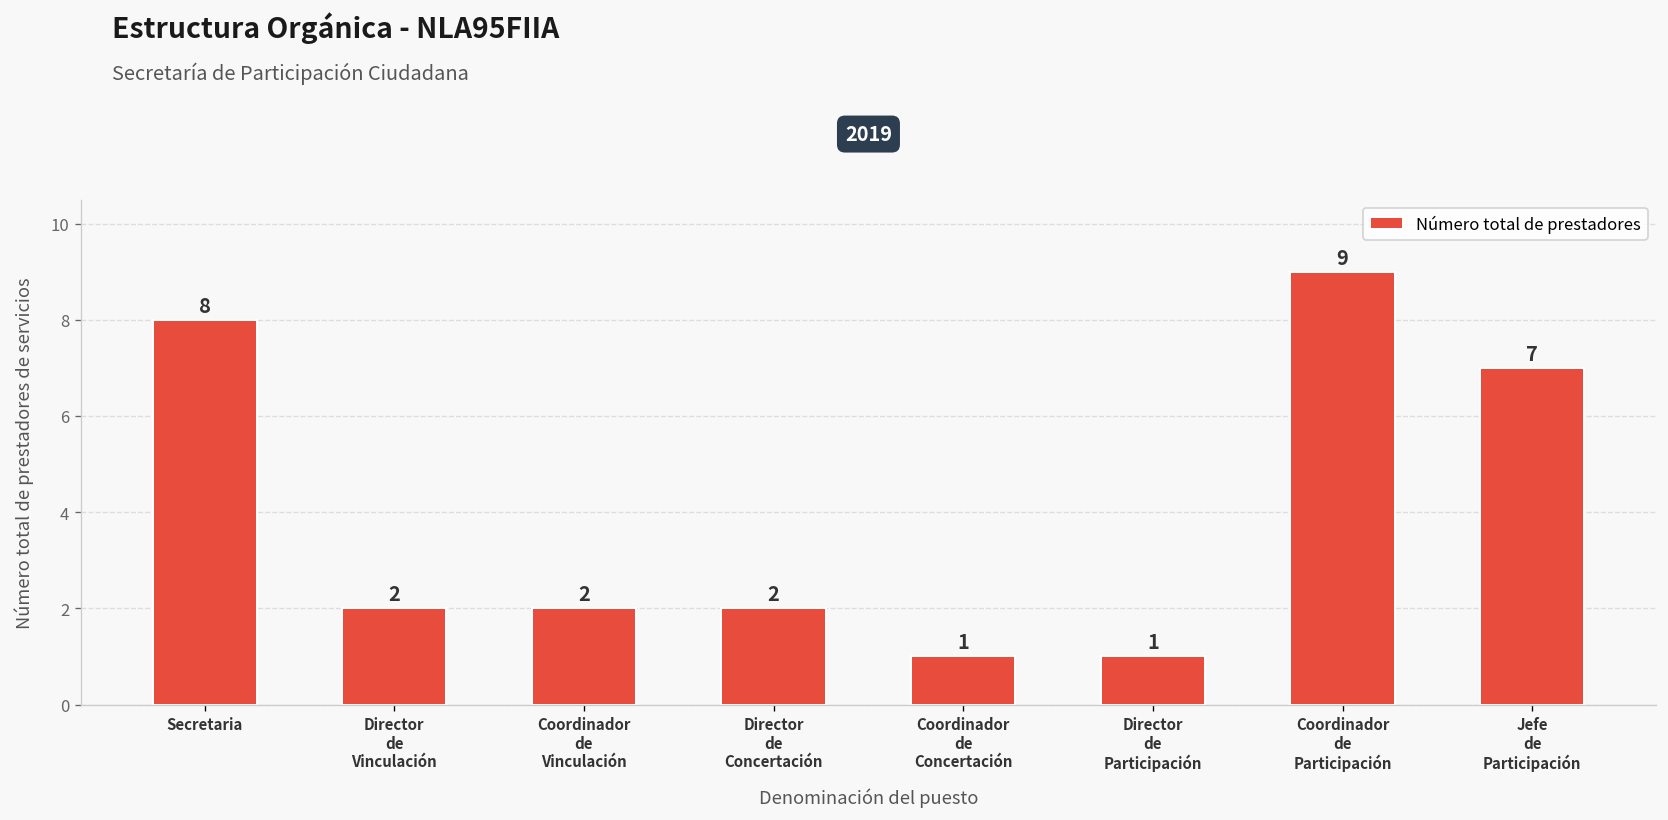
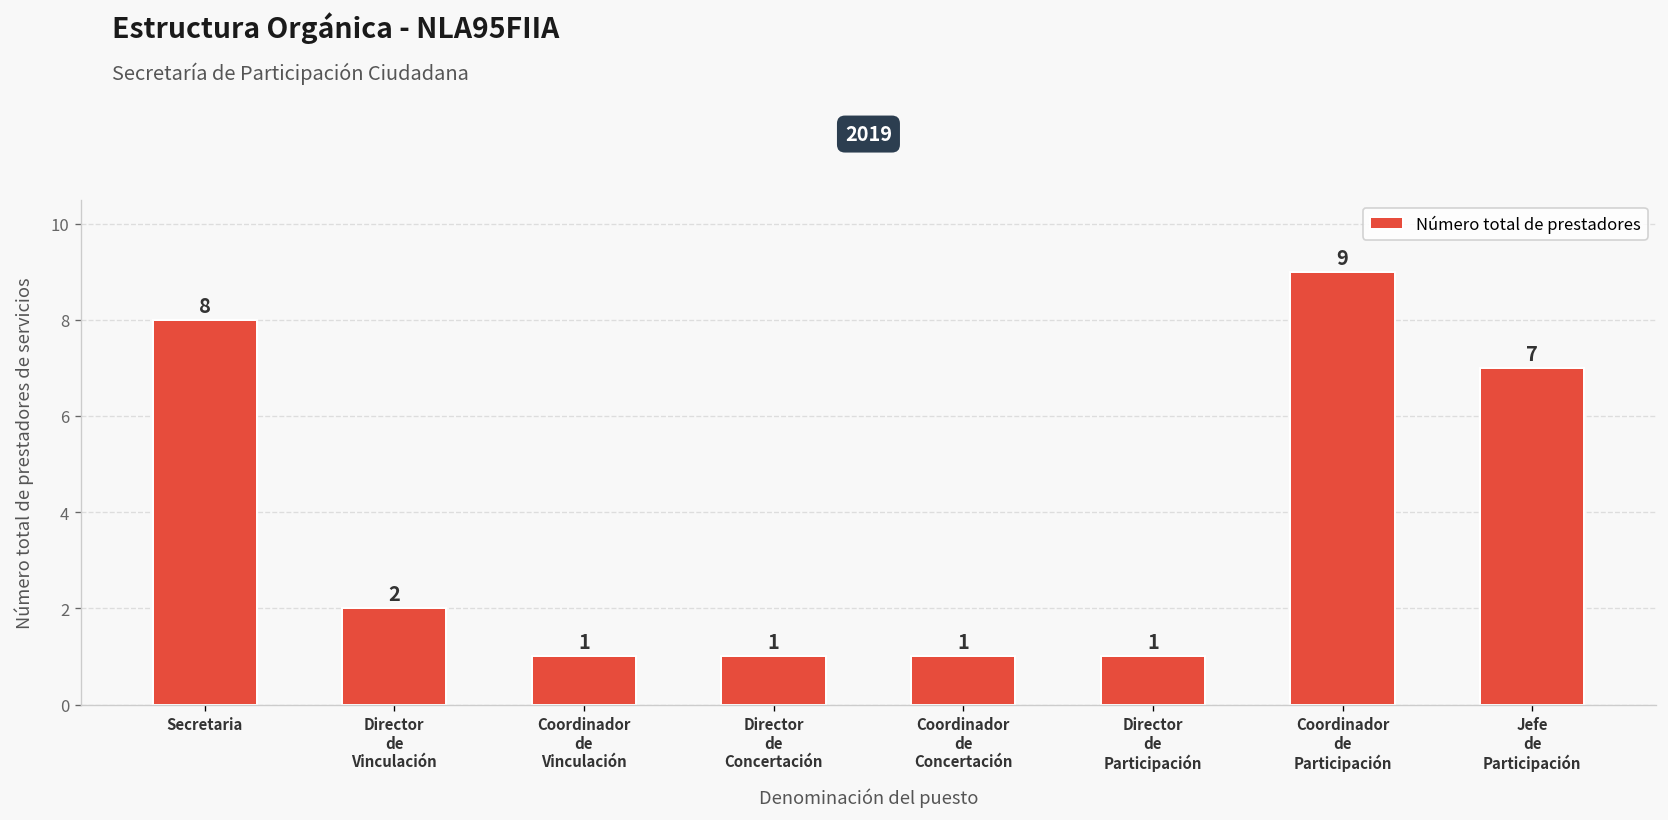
  {
    "Secretaria": 8,
    "Director de Vinculación": 2,
-   "Coordinador de Vinculación": 2,
-   "Director de Concertación": 2,
+   "Coordinador de Vinculación": 1,
+   "Director de Concertación": 1,
    "Coordinador de Concertación": 1,
    "Director de Participación": 1,
    "Coordinador de Participación": 9,
    "Jefe de Participación": 7
  }
